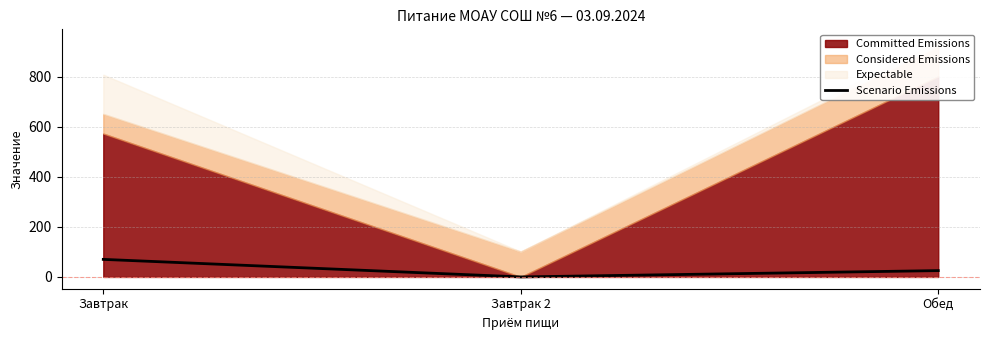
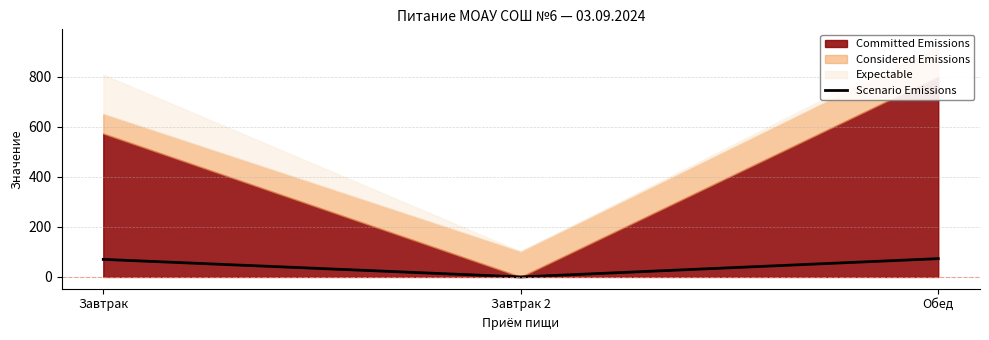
  {
    "Scenario Emissions": {
      "Завтрак": 70,
-     "Обед": 30
+     "Обед": 70
    },
    "Committed Emissions": {
      "Завтрак": 570
    },
    "Considered Emissions": {
      "Завтрак": 80
    },
    "Expectable": {
      "Завтрак": 160
    }
  }
